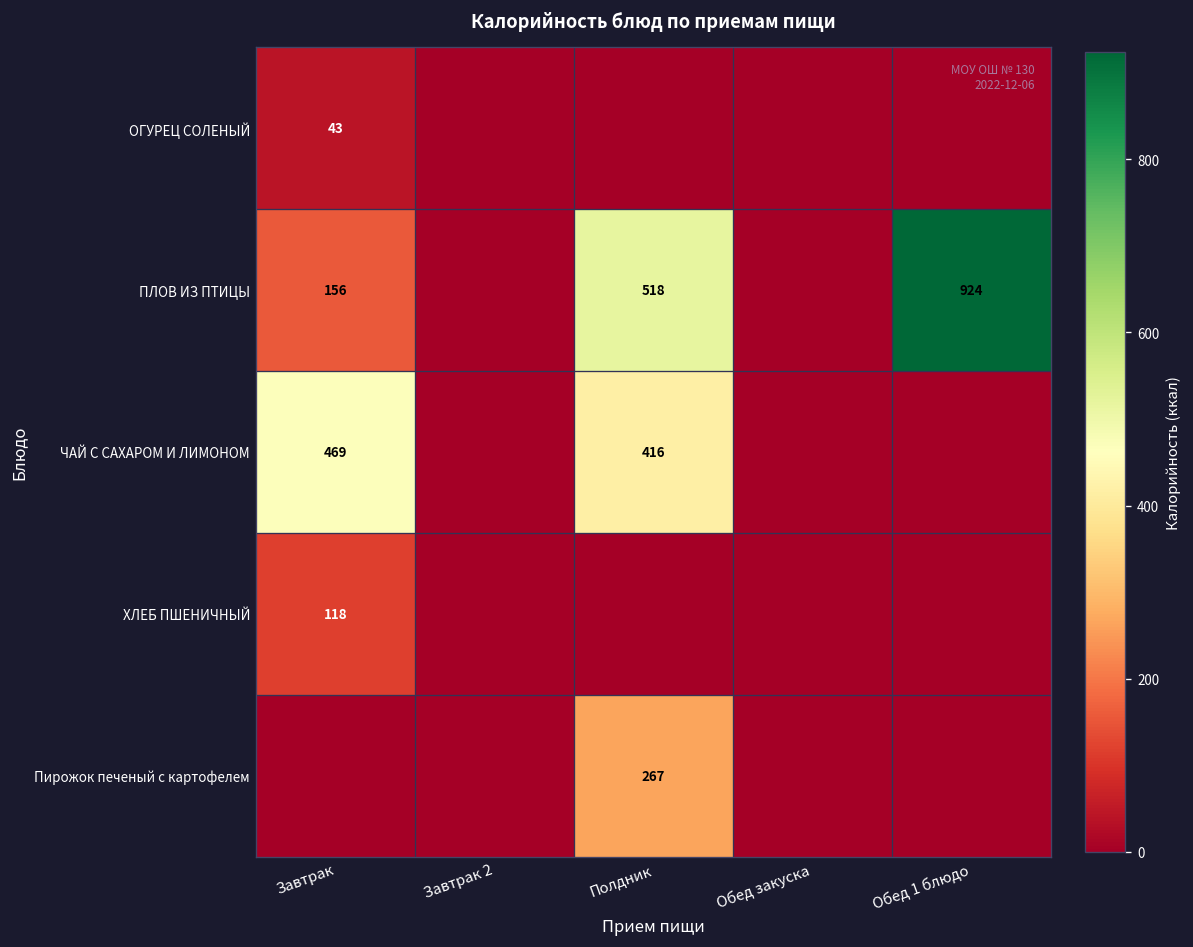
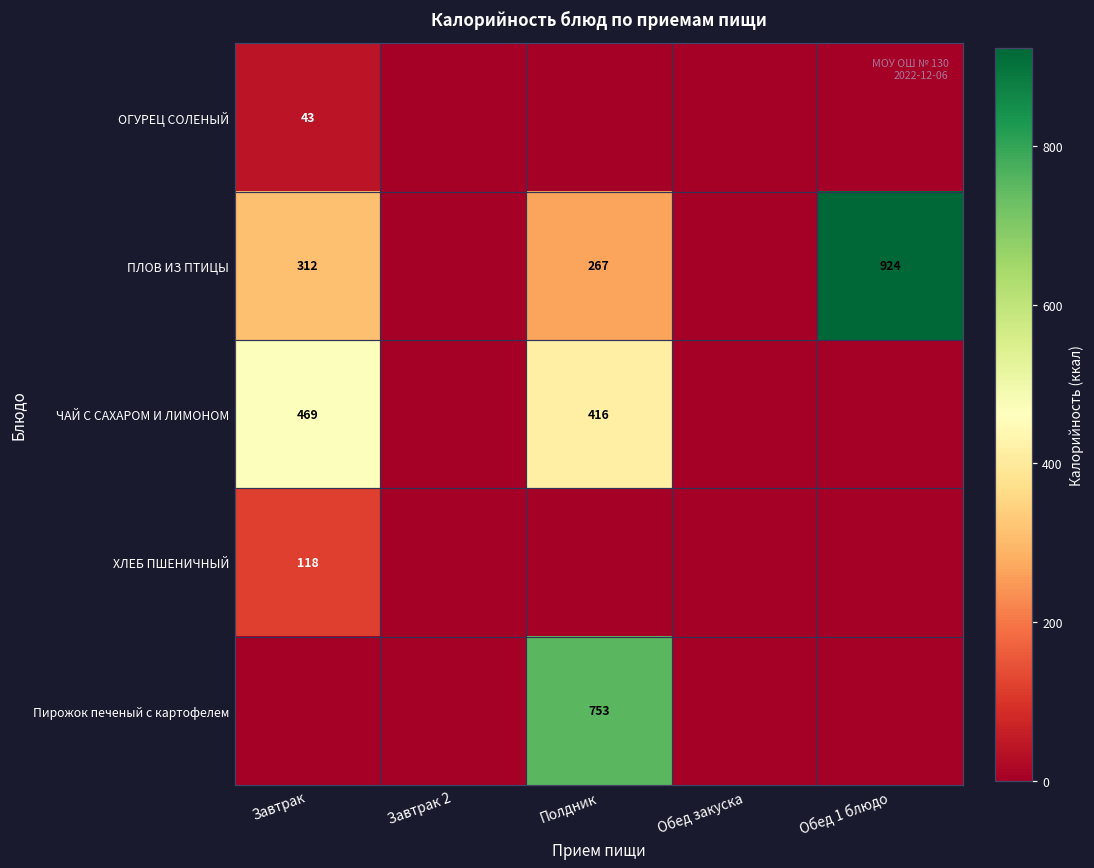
  {
    "ОГУРЕЦ СОЛЕНЫЙ": {
      "Завтрак": 43
    },
    "ПЛОВ ИЗ ПТИЦЫ": {
-     "Завтрак": 156,
-     "Полдник": 518,
+     "Завтрак": 312,
+     "Полдник": 267,
      "Обед 1 блюдо": 924
    },
    "ЧАЙ С САХАРОМ И ЛИМОНОМ": {
      "Завтрак": 469,
      "Полдник": 416
    },
    "ХЛЕБ ПШЕНИЧНЫЙ": {
      "Завтрак": 118
    },
    "Пирожок печеный с картофелем": {
-     "Полдник": 267
+     "Полдник": 753
    }
  }
